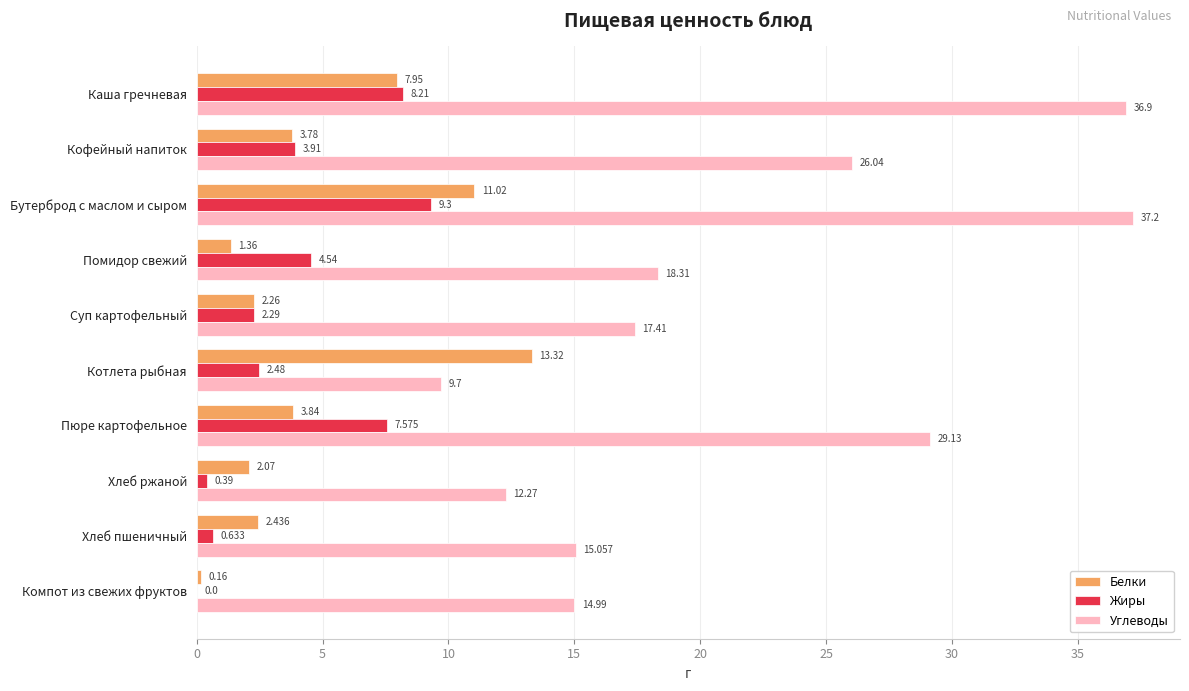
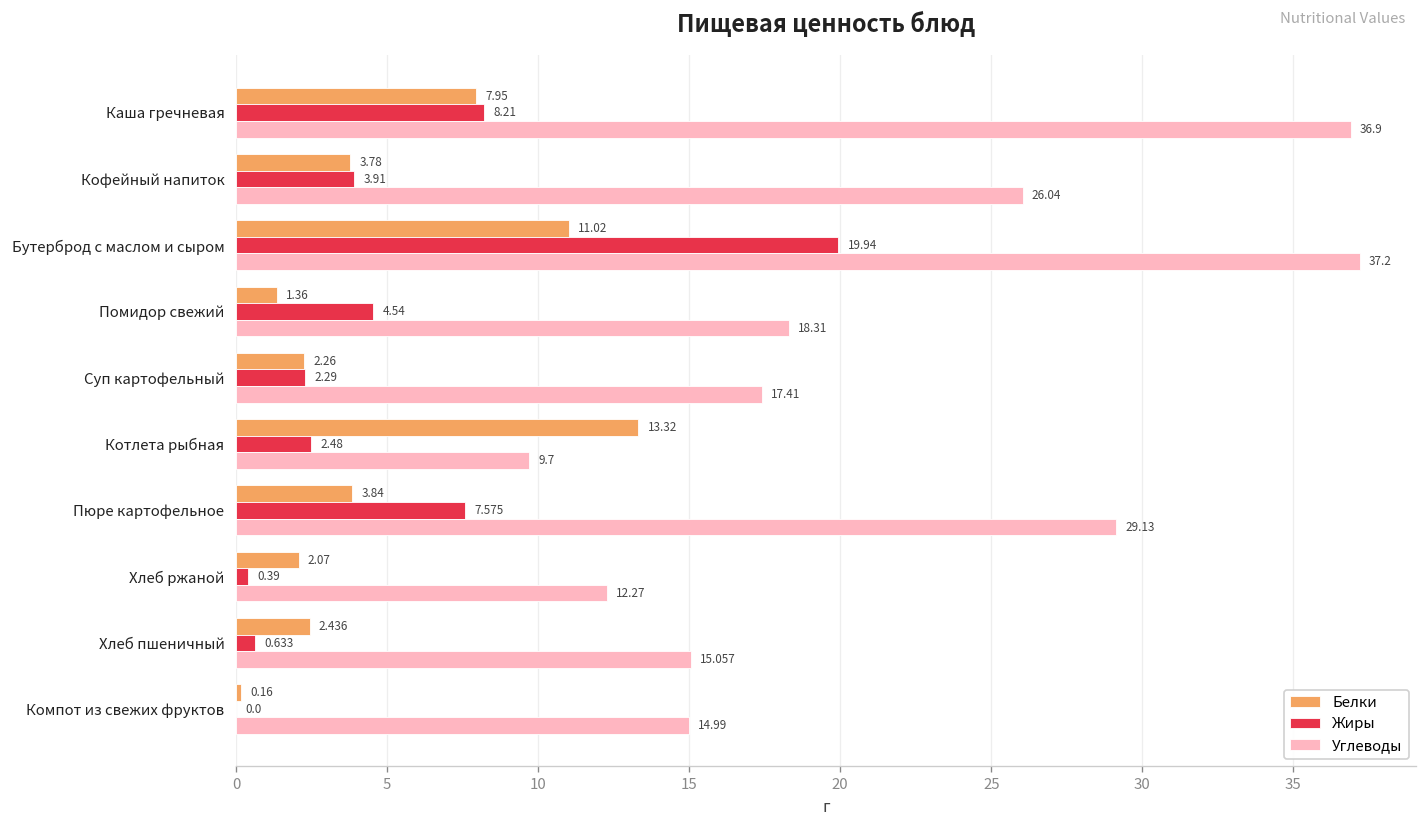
  {
    "Белки": {
      "Каша гречневая": 7.95,
      "Кофейный напиток": 3.78,
      "Бутерброд с маслом и сыром": 11.02,
      "Помидор свежий": 1.36,
      "Суп картофельный": 2.26,
      "Котлета рыбная": 13.32,
      "Пюре картофельное": 3.84,
      "Хлеб ржаной": 2.07,
      "Хлеб пшеничный": 2.436,
      "Компот из свежих фруктов": 0.16
    },
    "Жиры": {
      "Каша гречневая": 8.21,
      "Кофейный напиток": 3.91,
-     "Бутерброд с маслом и сыром": 9.3,
+     "Бутерброд с маслом и сыром": 19.94,
      "Помидор свежий": 4.54,
      "Суп картофельный": 2.29,
      "Котлета рыбная": 2.48,
      "Пюре картофельное": 7.575,
      "Хлеб ржаной": 0.39,
      "Хлеб пшеничный": 0.633,
      "Компот из свежих фруктов": 0.0
    },
    "Углеводы": {
      "Каша гречневая": 36.9,
      "Кофейный напиток": 26.04,
      "Бутерброд с маслом и сыром": 37.2,
      "Помидор свежий": 18.31,
      "Суп картофельный": 17.41,
      "Котлета рыбная": 9.7,
      "Пюре картофельное": 29.13,
      "Хлеб ржаной": 12.27,
      "Хлеб пшеничный": 15.057,
      "Компот из свежих фруктов": 14.99
    }
  }
